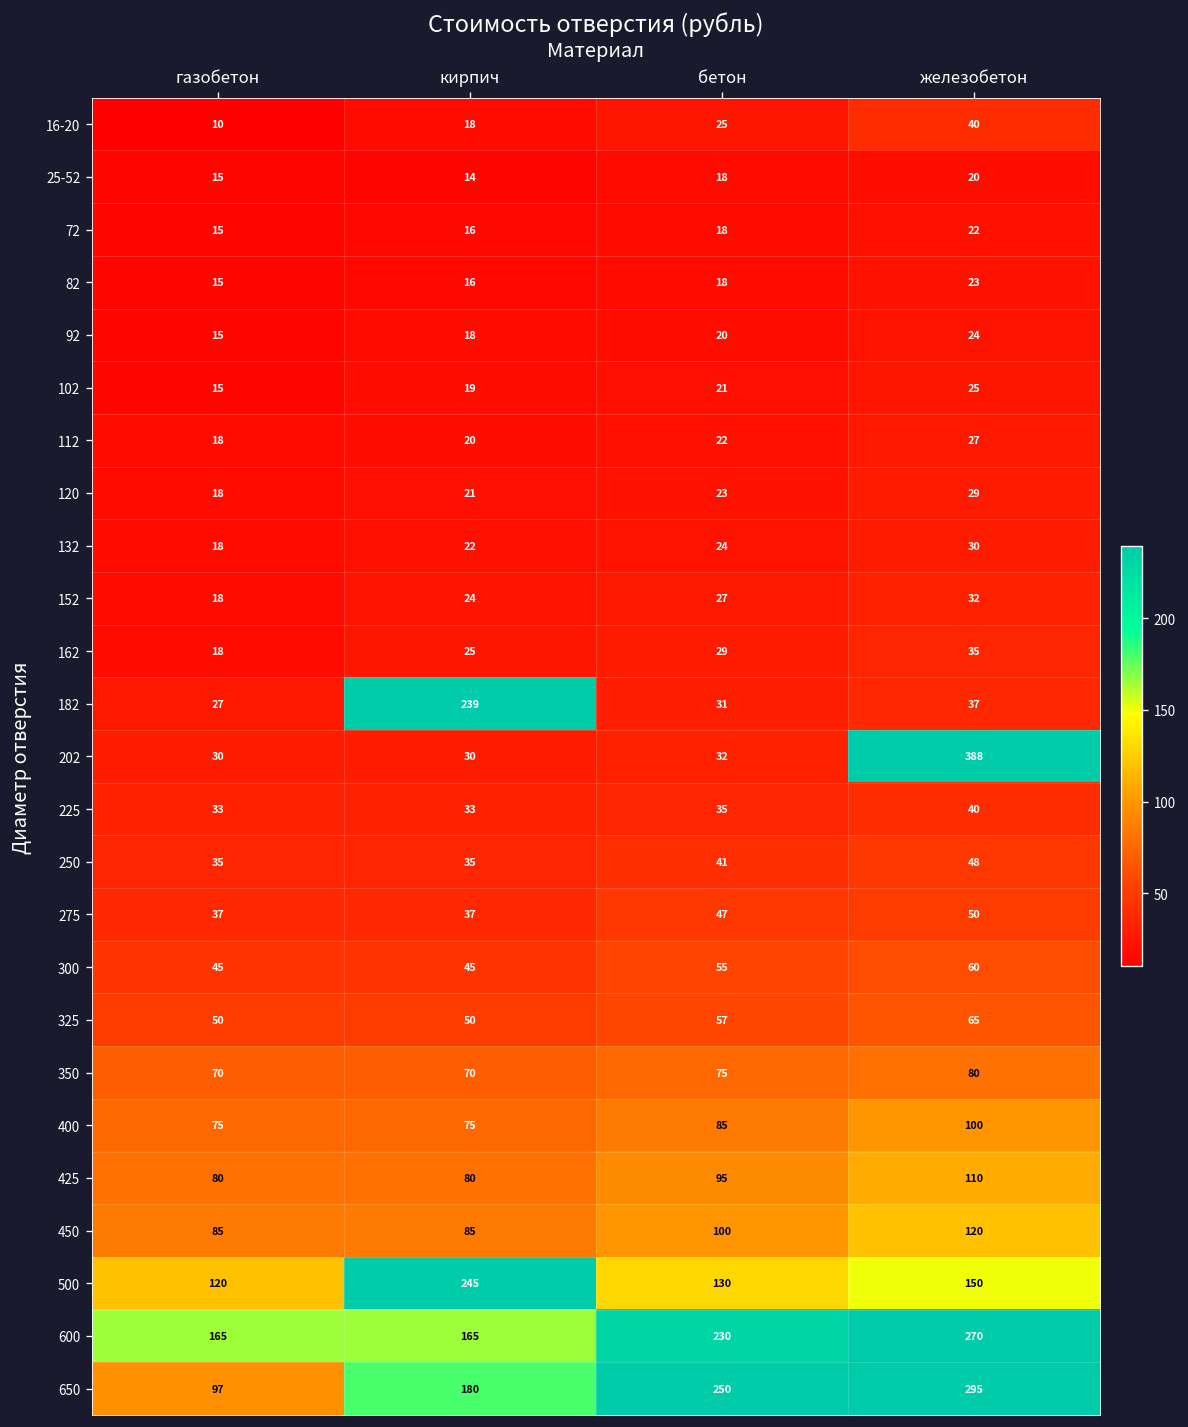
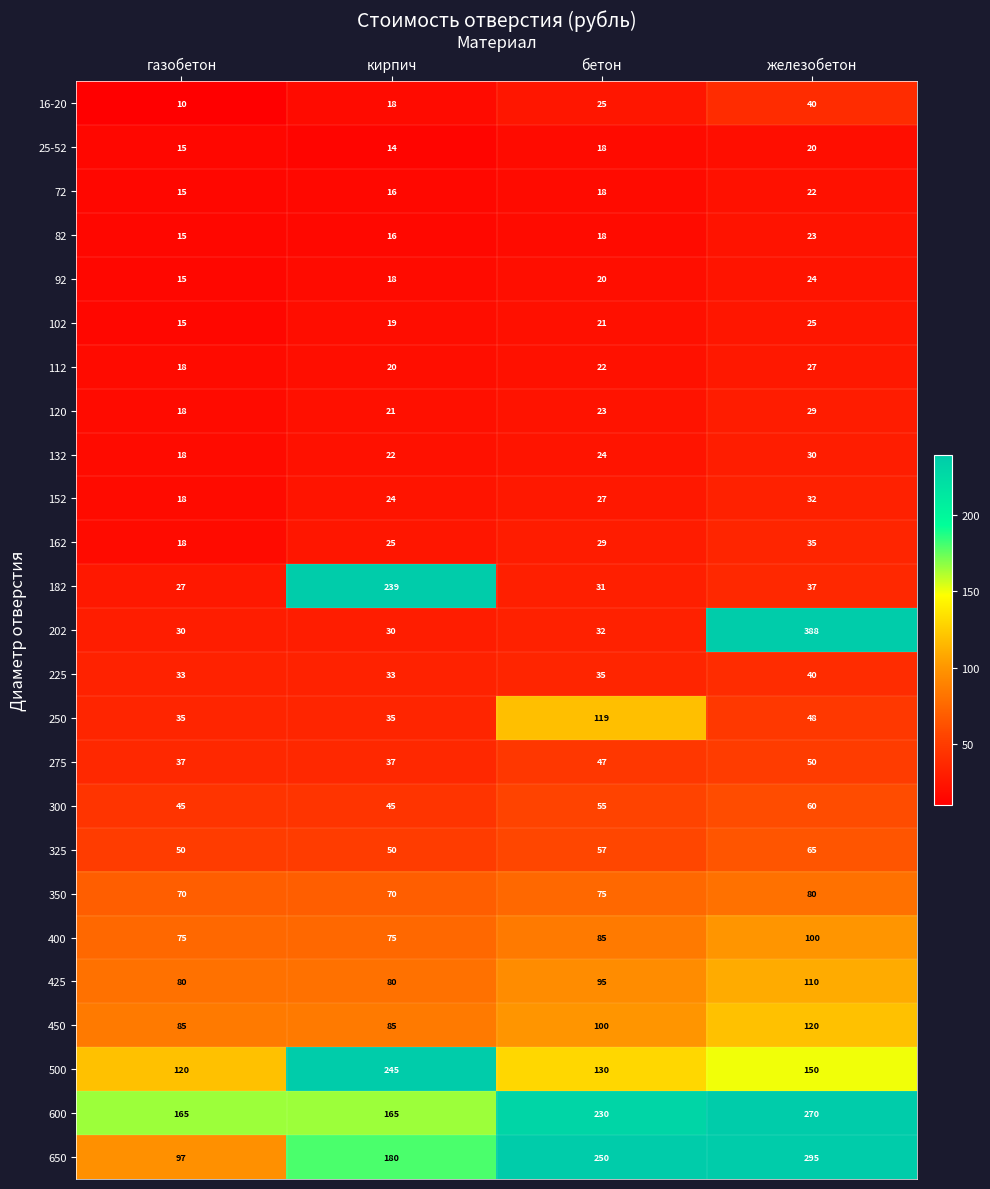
  {
    "16-20": {
      "газобетон": 10,
      "кирпич": 18,
      "бетон": 25,
      "железобетон": 40
    },
    "25-52": {
      "газобетон": 15,
      "кирпич": 14,
      "бетон": 18,
      "железобетон": 20
    },
    "72": {
      "газобетон": 15,
      "кирпич": 16,
      "бетон": 18,
      "железобетон": 22
    },
    "82": {
      "газобетон": 15,
      "кирпич": 16,
      "бетон": 18,
      "железобетон": 23
    },
    "92": {
      "газобетон": 15,
      "кирпич": 18,
      "бетон": 20,
      "железобетон": 24
    },
    "102": {
      "газобетон": 15,
      "кирпич": 19,
      "бетон": 21,
      "железобетон": 25
    },
    "112": {
      "газобетон": 18,
      "кирпич": 20,
      "бетон": 22,
      "железобетон": 27
    },
    "120": {
      "газобетон": 18,
      "кирпич": 21,
      "бетон": 23,
      "железобетон": 29
    },
    "132": {
      "газобетон": 18,
      "кирпич": 22,
      "бетон": 24,
      "железобетон": 30
    },
    "152": {
      "газобетон": 18,
      "кирпич": 24,
      "бетон": 27,
      "железобетон": 32
    },
    "162": {
      "газобетон": 18,
      "кирпич": 25,
      "бетон": 29,
      "железобетон": 35
    },
    "182": {
      "газобетон": 27,
      "кирпич": 239,
      "бетон": 31,
      "железобетон": 37
    },
    "202": {
      "газобетон": 30,
      "кирпич": 30,
      "бетон": 32,
      "железобетон": 388
    },
    "225": {
      "газобетон": 33,
      "кирпич": 33,
      "бетон": 35,
      "железобетон": 40
    },
    "250": {
      "газобетон": 35,
      "кирпич": 35,
-     "бетон": 41,
+     "бетон": 119,
      "железобетон": 48
    },
    "275": {
      "газобетон": 37,
      "кирпич": 37,
      "бетон": 47,
      "железобетон": 50
    },
    "300": {
      "газобетон": 45,
      "кирпич": 45,
      "бетон": 55,
      "железобетон": 60
    },
    "325": {
      "газобетон": 50,
      "кирпич": 50,
      "бетон": 57,
      "железобетон": 65
    },
    "350": {
      "газобетон": 70,
      "кирпич": 70,
      "бетон": 75,
      "железобетон": 80
    },
    "400": {
      "газобетон": 75,
      "кирпич": 75,
      "бетон": 85,
      "железобетон": 100
    },
    "425": {
      "газобетон": 80,
      "кирпич": 80,
      "бетон": 95,
      "железобетон": 110
    },
    "450": {
      "газобетон": 85,
      "кирпич": 85,
      "бетон": 100,
      "железобетон": 120
    },
    "500": {
      "газобетон": 120,
      "кирпич": 245,
      "бетон": 130,
      "железобетон": 150
    },
    "600": {
      "газобетон": 165,
      "кирпич": 165,
      "бетон": 230,
      "железобетон": 270
    },
    "650": {
      "газобетон": 97,
      "кирпич": 180,
      "бетон": 250,
      "железобетон": 295
    }
  }
